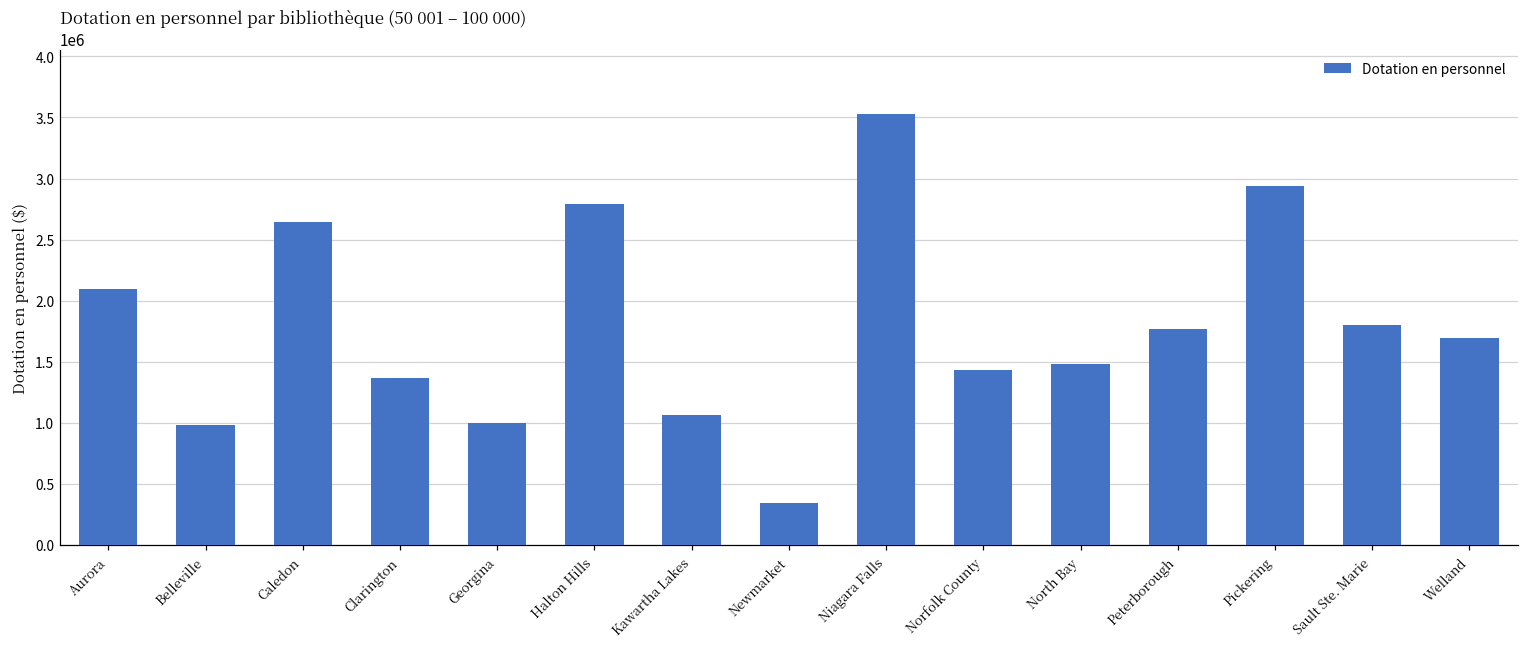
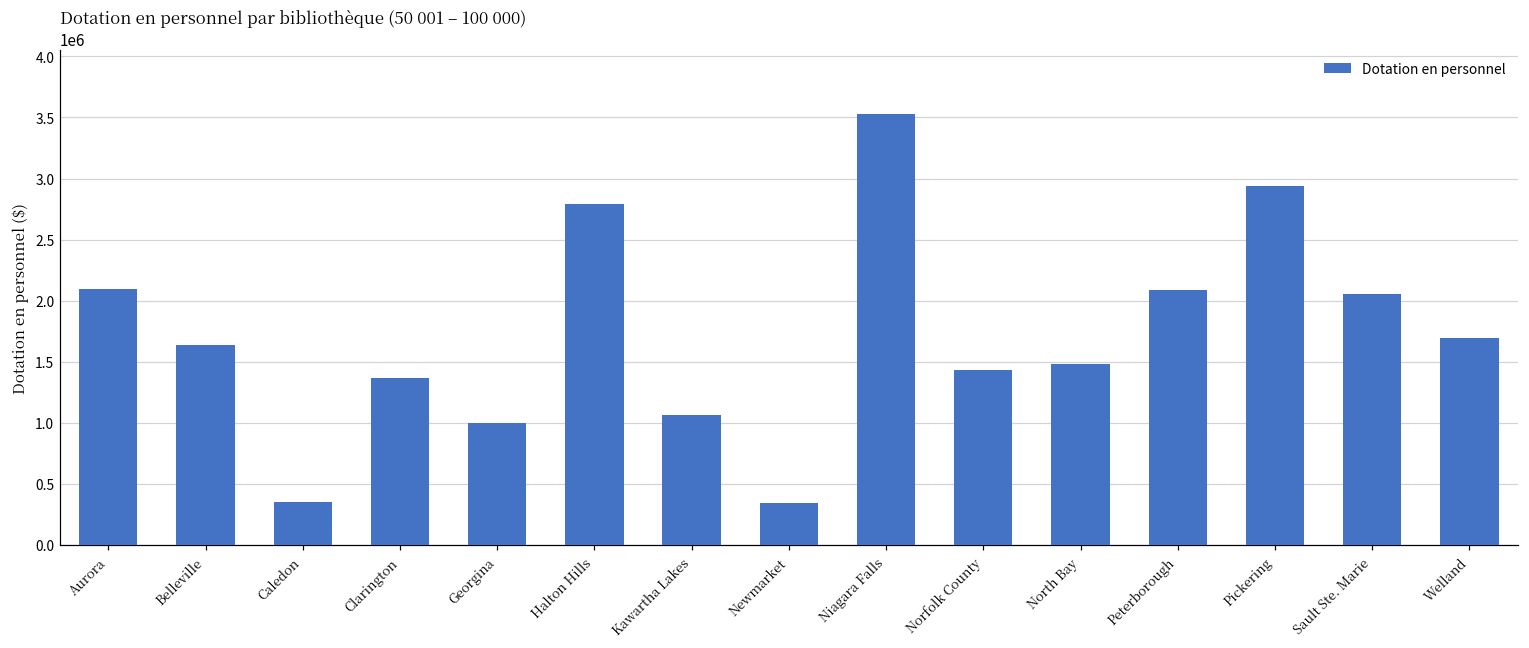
  {
    "Aurora": 2090000,
-   "Belleville": 980000,
-   "Caledon": 2640000,
+   "Belleville": 1640000,
+   "Caledon": 360000,
    "Clarington": 1370000,
    "Georgina": 1000000,
    "Halton Hills": 2790000,
    "Kawartha Lakes": 1070000,
    "Newmarket": 340000,
    "Niagara Falls": 3530000,
    "Norfolk County": 1430000,
    "North Bay": 1480000,
-   "Peterborough": 1770000,
+   "Peterborough": 2090000,
    "Pickering": 2940000,
-   "Sault Ste. Marie": 1800000,
+   "Sault Ste. Marie": 2060000,
    "Welland": 1690000
  }
